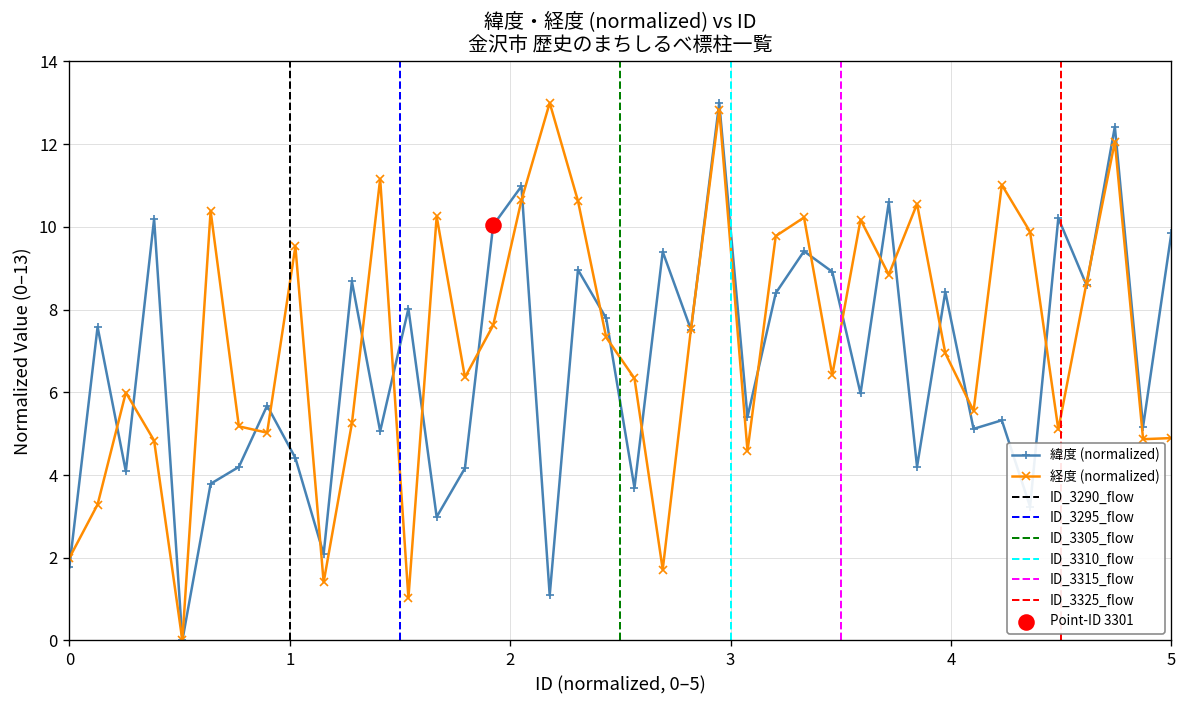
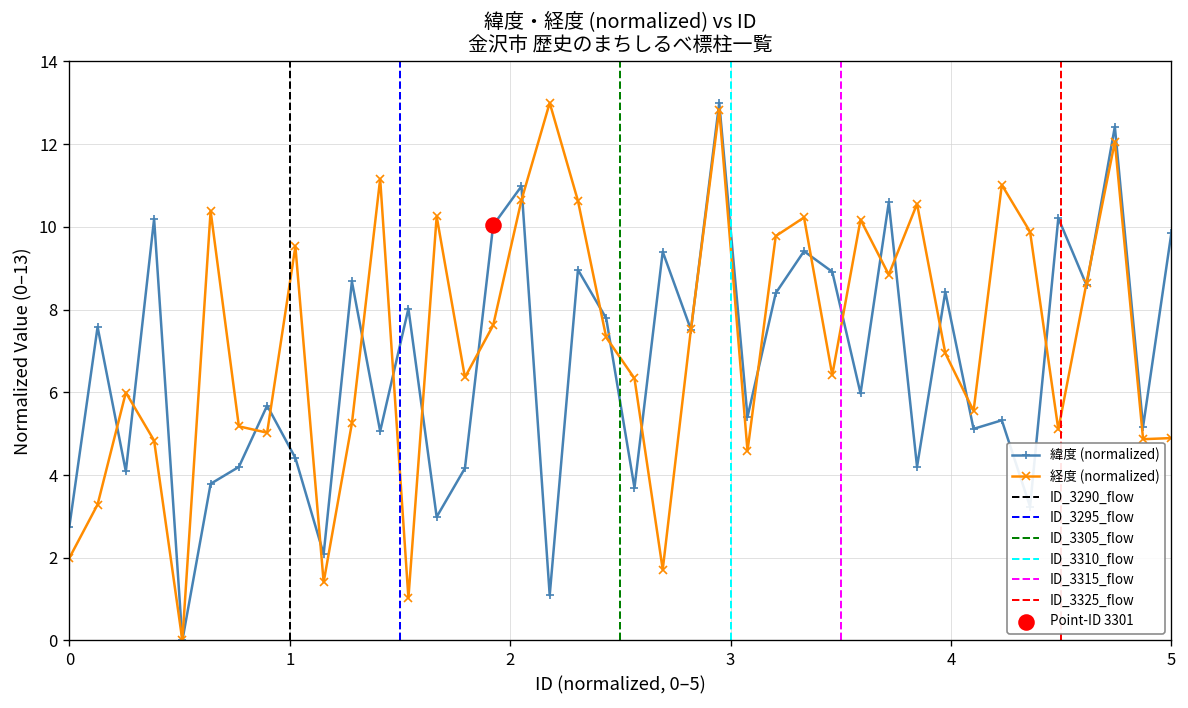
  {
    "緯度 (normalized)": {
-     "0": 1.8,
+     "0": 2.7,
      "5": 9.8
    },
    "経度 (normalized)": {
      "0": 2.0,
      "5": 4.9
    }
  }
